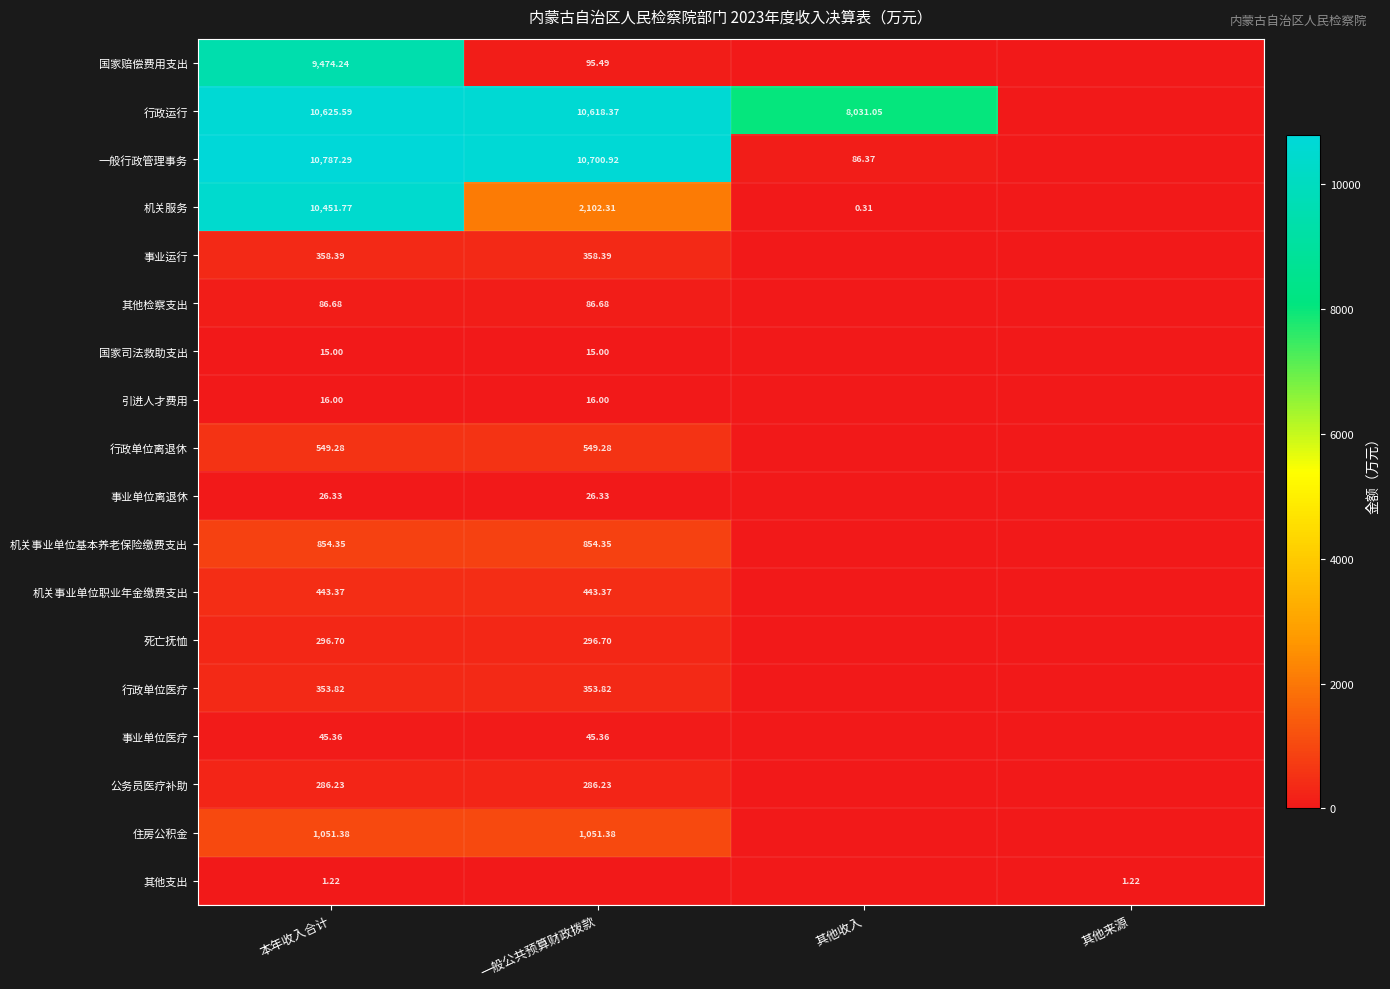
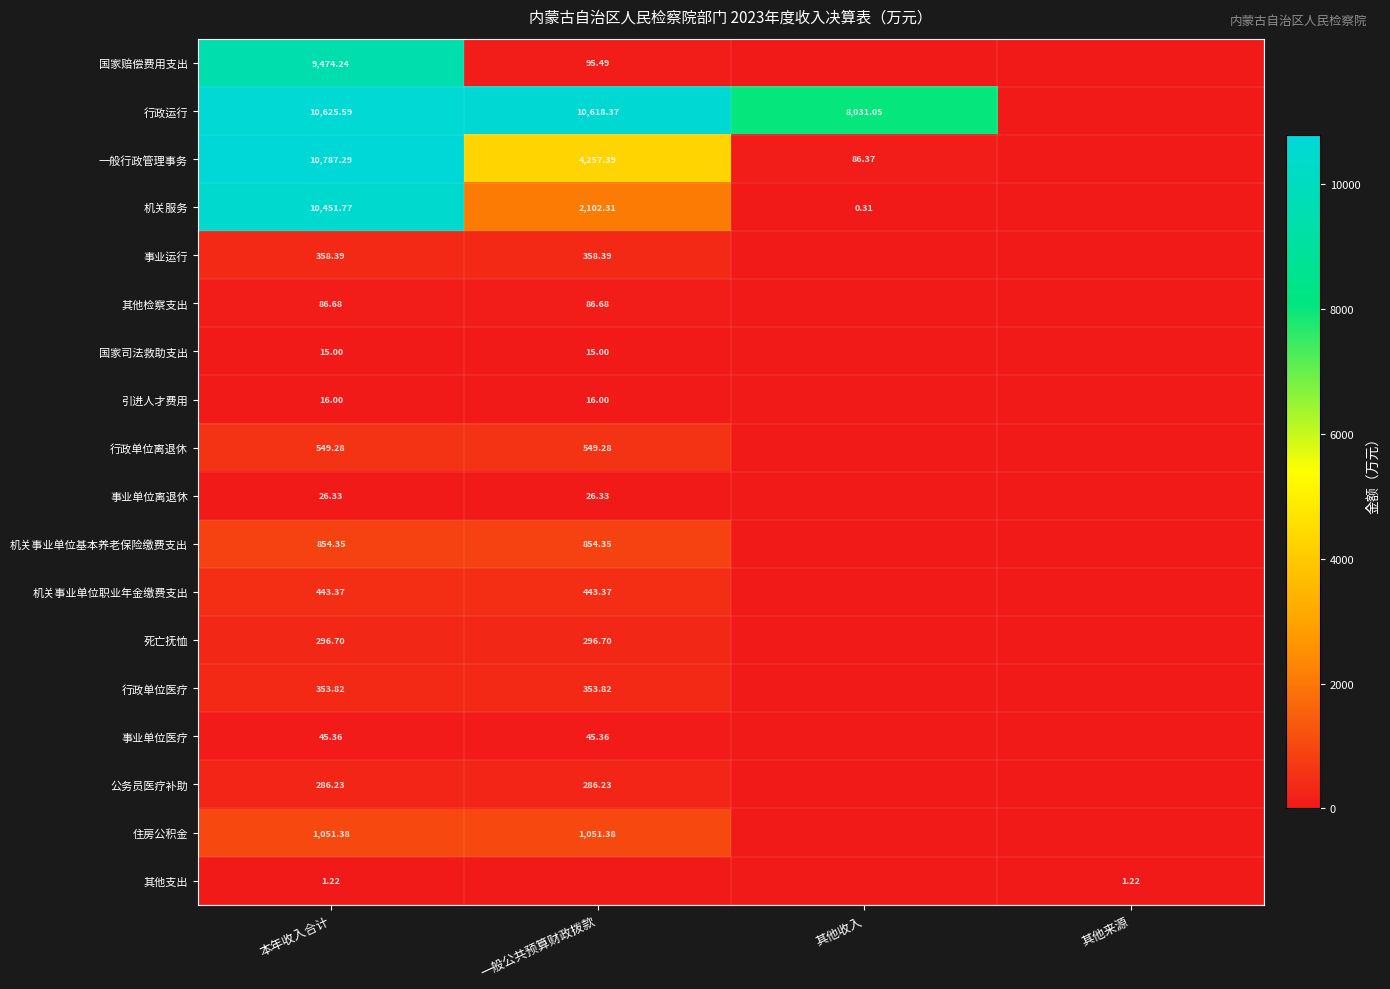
  {
    "国家赔偿费用支出": {
      "本年收入合计": "9,474.24",
      "一般公共预算财政拨款": "95.49"
    },
    "行政运行": {
      "本年收入合计": "10,625.59",
      "一般公共预算财政拨款": "10,618.37",
      "其他收入": "8,031.05"
    },
    "一般行政管理事务": {
      "本年收入合计": "10,787.29",
-     "一般公共预算财政拨款": "10,700.92",
+     "一般公共预算财政拨款": "4,257.39",
      "其他收入": "86.37"
    },
    "机关服务": {
      "本年收入合计": "10,451.77",
      "一般公共预算财政拨款": "2,102.31",
      "其他收入": "0.31"
    },
    "事业运行": {
      "本年收入合计": "358.39",
      "一般公共预算财政拨款": "358.39"
    },
    "其他检察支出": {
      "本年收入合计": "86.68",
      "一般公共预算财政拨款": "86.68"
    },
    "国家司法救助支出": {
      "本年收入合计": "15.00",
      "一般公共预算财政拨款": "15.00"
    },
    "引进人才费用": {
      "本年收入合计": "16.00",
      "一般公共预算财政拨款": "16.00"
    },
    "行政单位离退休": {
      "本年收入合计": "549.28",
      "一般公共预算财政拨款": "549.28"
    },
    "事业单位离退休": {
      "本年收入合计": "26.33",
      "一般公共预算财政拨款": "26.33"
    },
    "机关事业单位基本养老保险缴费支出": {
      "本年收入合计": "854.35",
      "一般公共预算财政拨款": "854.35"
    },
    "机关事业单位职业年金缴费支出": {
      "本年收入合计": "443.37",
      "一般公共预算财政拨款": "443.37"
    },
    "死亡抚恤": {
      "本年收入合计": "296.70",
      "一般公共预算财政拨款": "296.70"
    },
    "行政单位医疗": {
      "本年收入合计": "353.82",
      "一般公共预算财政拨款": "353.82"
    },
    "事业单位医疗": {
      "本年收入合计": "45.36",
      "一般公共预算财政拨款": "45.36"
    },
    "公务员医疗补助": {
      "本年收入合计": "286.23",
      "一般公共预算财政拨款": "286.23"
    },
    "住房公积金": {
      "本年收入合计": "1,051.38",
      "一般公共预算财政拨款": "1,051.38"
    },
    "其他支出": {
      "本年收入合计": "1.22",
      "其他来源": "1.22"
    }
  }
